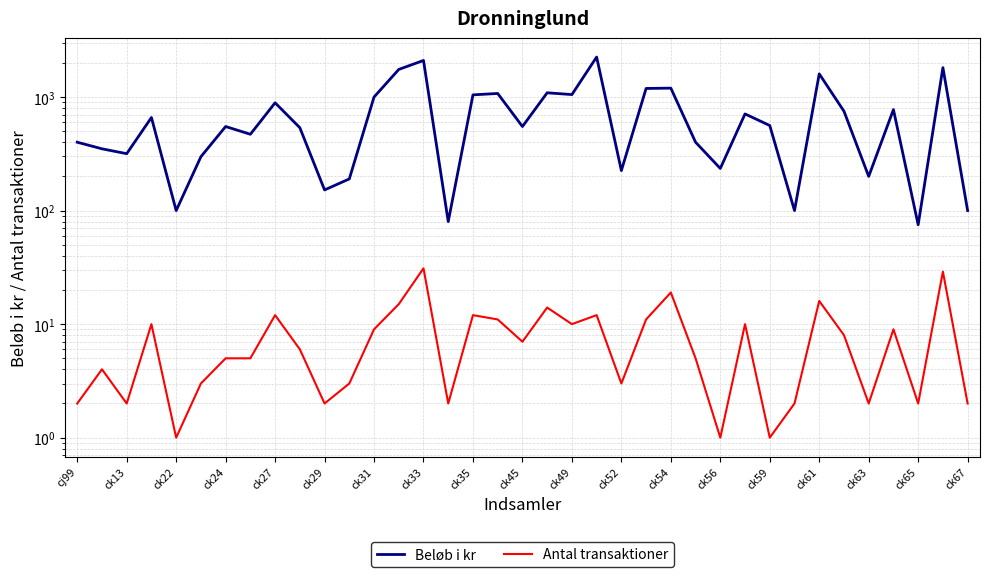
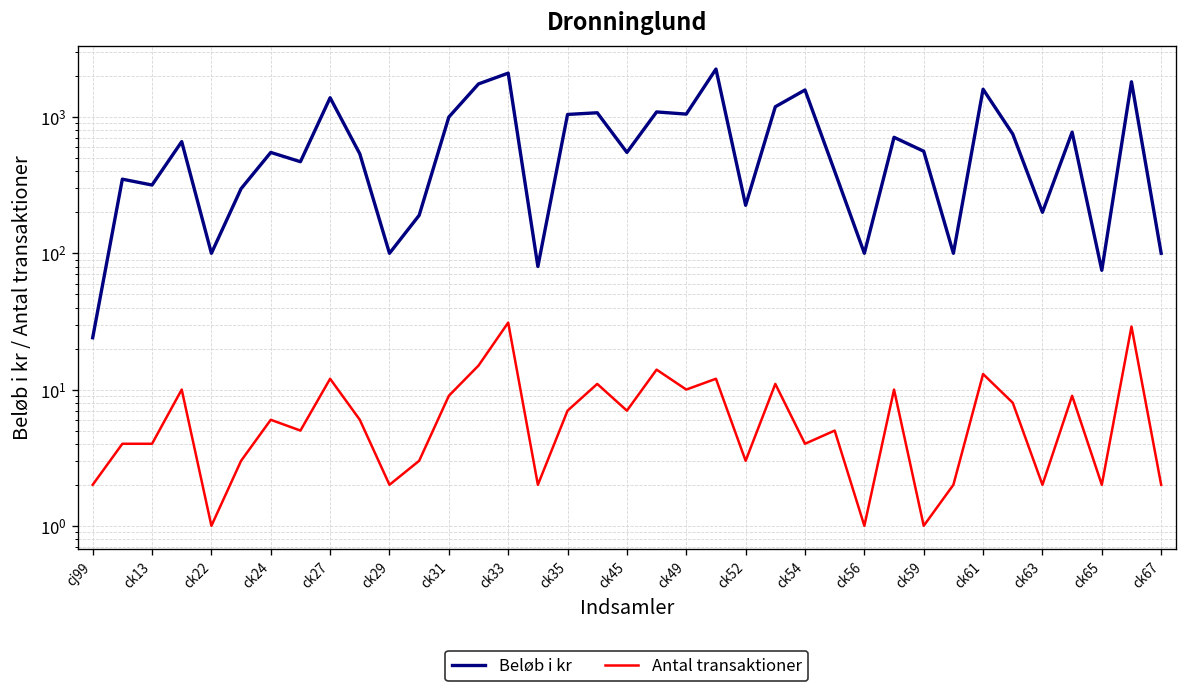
  {
    "Beløb i kr": {
-     "cj99": 400,
+     "cj99": 24,
      "ck13": 320,
      "ck22": 100,
      "ck24": 600,
-     "ck27": 900,
-     "ck29": 150,
+     "ck27": 1400,
+     "ck29": 100,
      "ck31": 1000,
      "ck33": 2100,
      "ck35": 1000,
      "ck45": 600,
      "ck49": 1100,
      "ck52": 230,
-     "ck54": 1200,
-     "ck56": 240,
+     "ck54": 1600,
+     "ck56": 100,
      "ck59": 600,
      "ck61": 1600,
      "ck63": 200,
      "ck65": 80,
      "ck67": 100
    },
    "Antal transaktioner": {
      "cj99": 2,
-     "ck13": 2,
+     "ck13": 4,
      "ck22": 1,
-     "ck24": 5,
+     "ck24": 6,
      "ck27": 12,
      "ck29": 2,
      "ck31": 9,
      "ck33": 31,
-     "ck35": 12,
+     "ck35": 7,
      "ck45": 7,
      "ck49": 10,
      "ck52": 3,
-     "ck54": 19,
+     "ck54": 4,
      "ck56": 1,
      "ck59": 1,
-     "ck61": 16,
+     "ck61": 13,
      "ck63": 2,
      "ck65": 2,
      "ck67": 2
    }
  }
